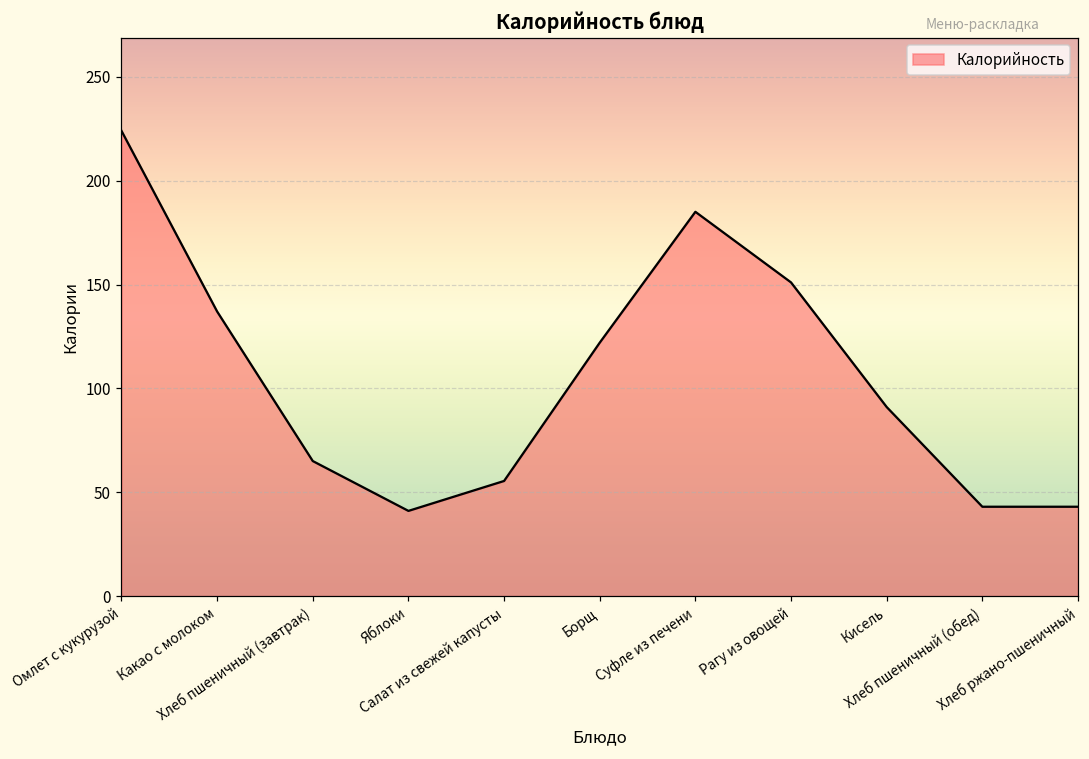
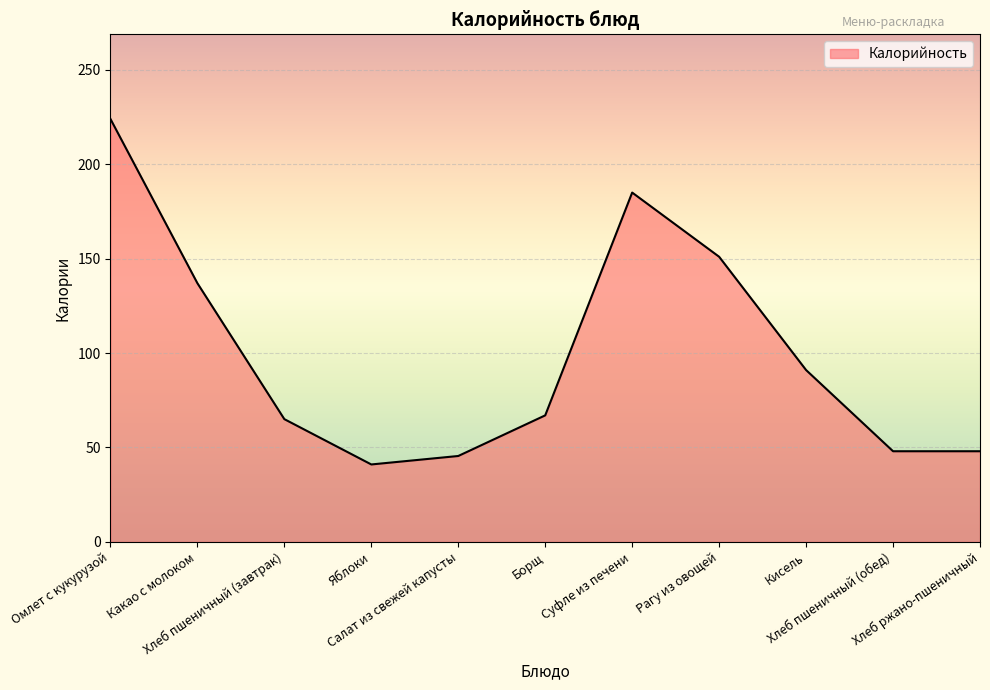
  {
    "Омлет с кукурузой": 224,
    "Какао с молоком": 137,
    "Хлеб пшеничный (завтрак)": 65,
    "Яблоки": 41,
-   "Салат из свежей капусты": 55,
-   "Борщ": 122,
+   "Салат из свежей капусты": 45,
+   "Борщ": 67,
    "Суфле из печени": 185,
    "Рагу из овощей": 151,
    "Кисель": 91,
-   "Хлеб пшеничный (обед)": 43,
-   "Хлеб ржано-пшеничный": 43
+   "Хлеб пшеничный (обед)": 48,
+   "Хлеб ржано-пшеничный": 48
  }
